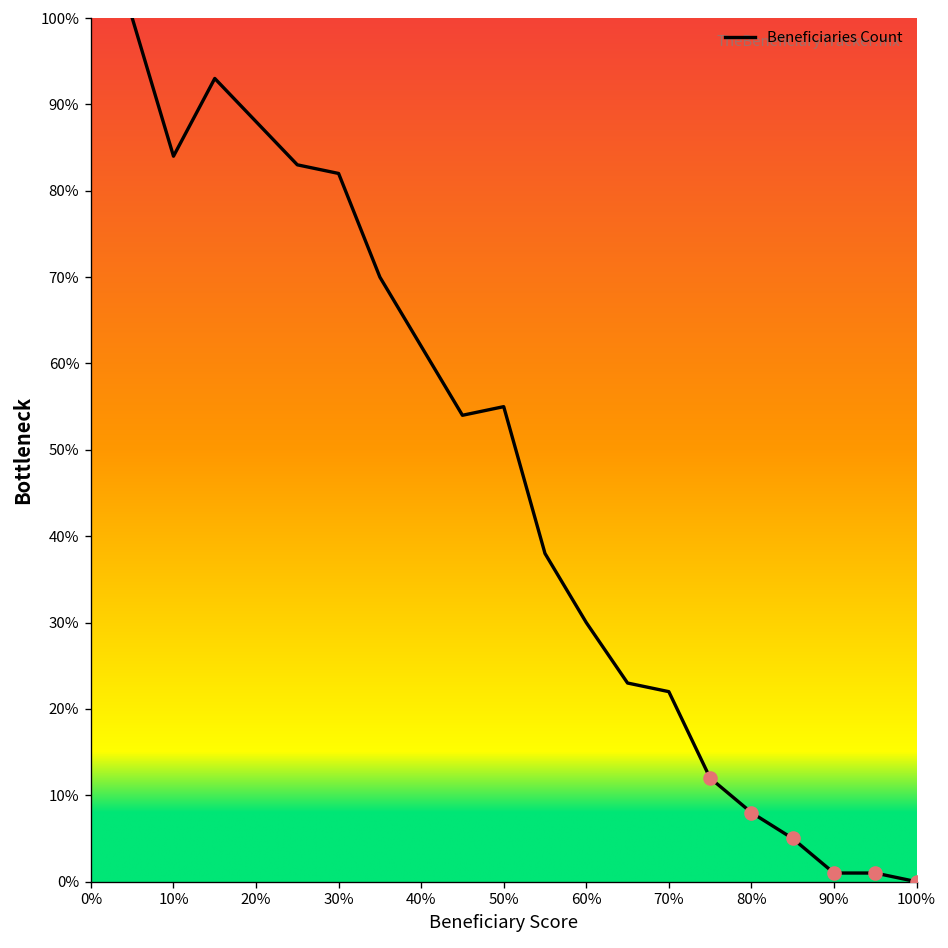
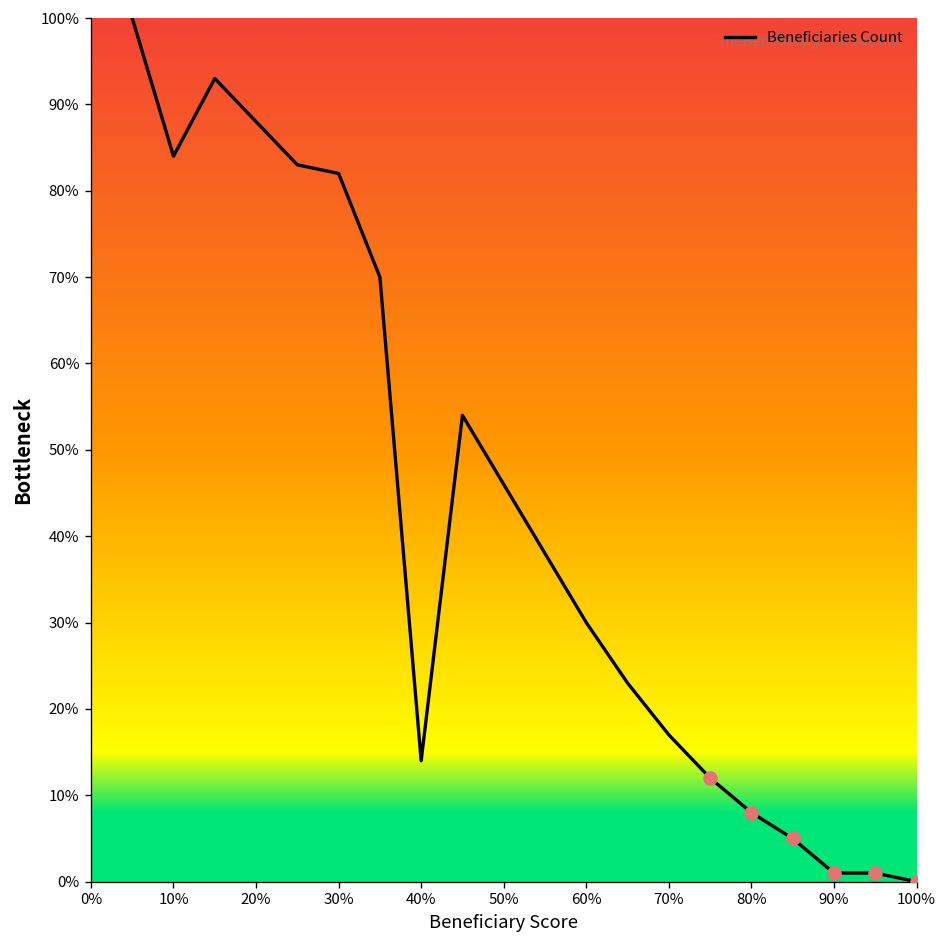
  {
    "Beneficiaries Count": {
      "10%": "84%",
      "20%": "88%",
      "30%": "82%",
-     "40%": "62%",
-     "50%": "55%",
+     "40%": "14%",
+     "50%": "46%",
      "60%": "30%",
-     "70%": "22%"
+     "70%": "17%"
    }
  }
